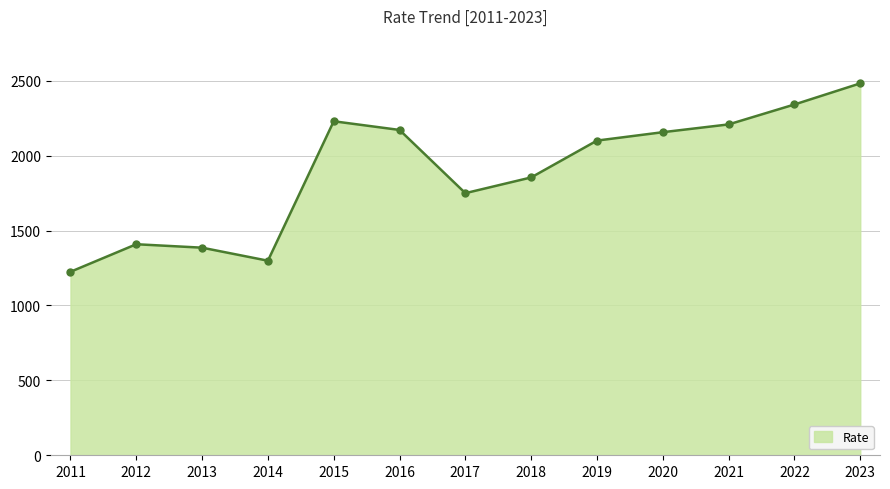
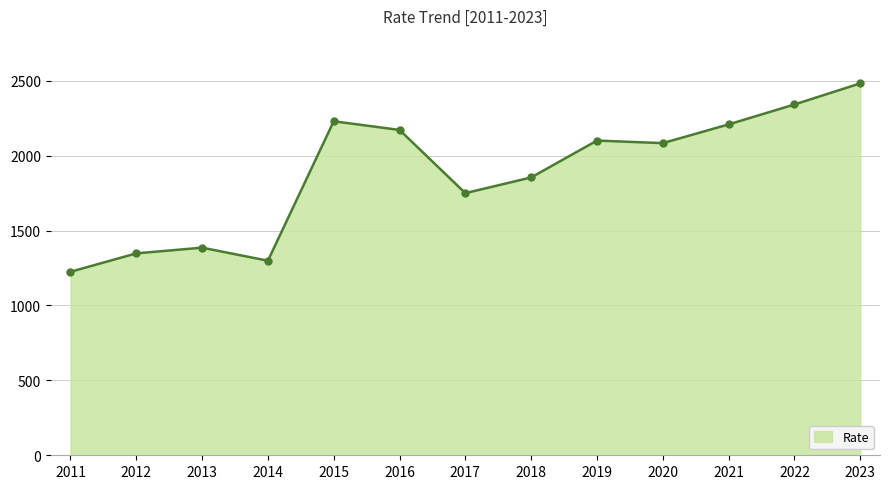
  {
    "2011": 1230,
-   "2012": 1410,
+   "2012": 1350,
    "2013": 1390,
    "2014": 1300,
    "2015": 2230,
    "2016": 2170,
    "2017": 1750,
    "2018": 1860,
    "2019": 2100,
-   "2020": 2160,
+   "2020": 2080,
    "2021": 2210,
    "2022": 2340,
    "2023": 2480
  }
